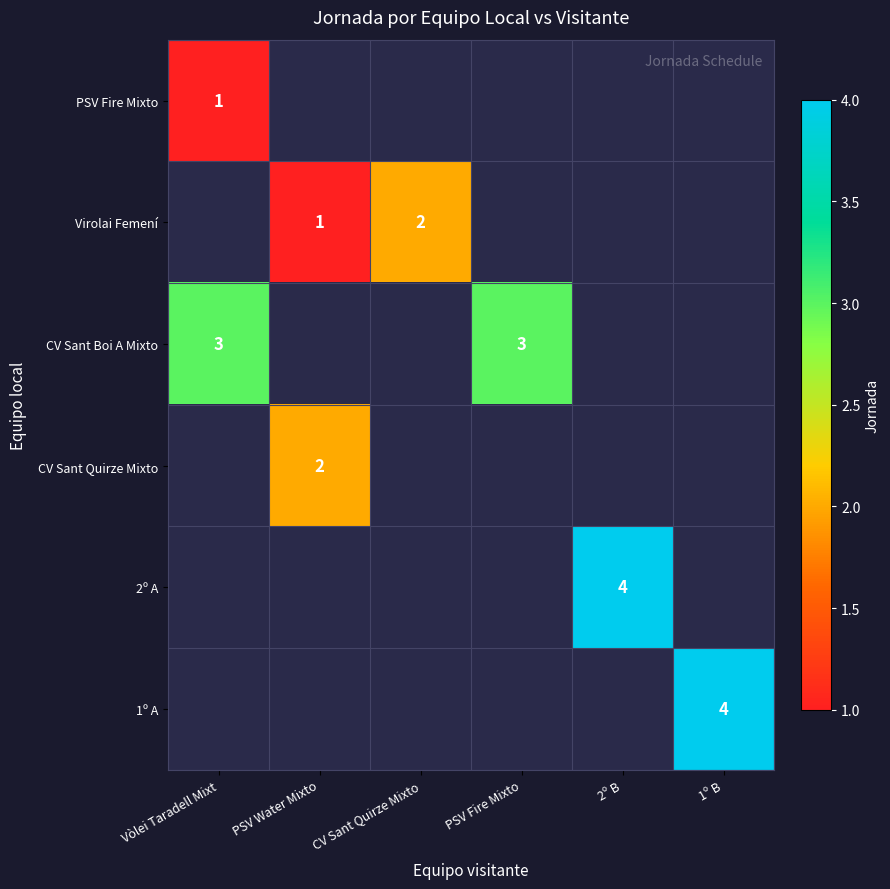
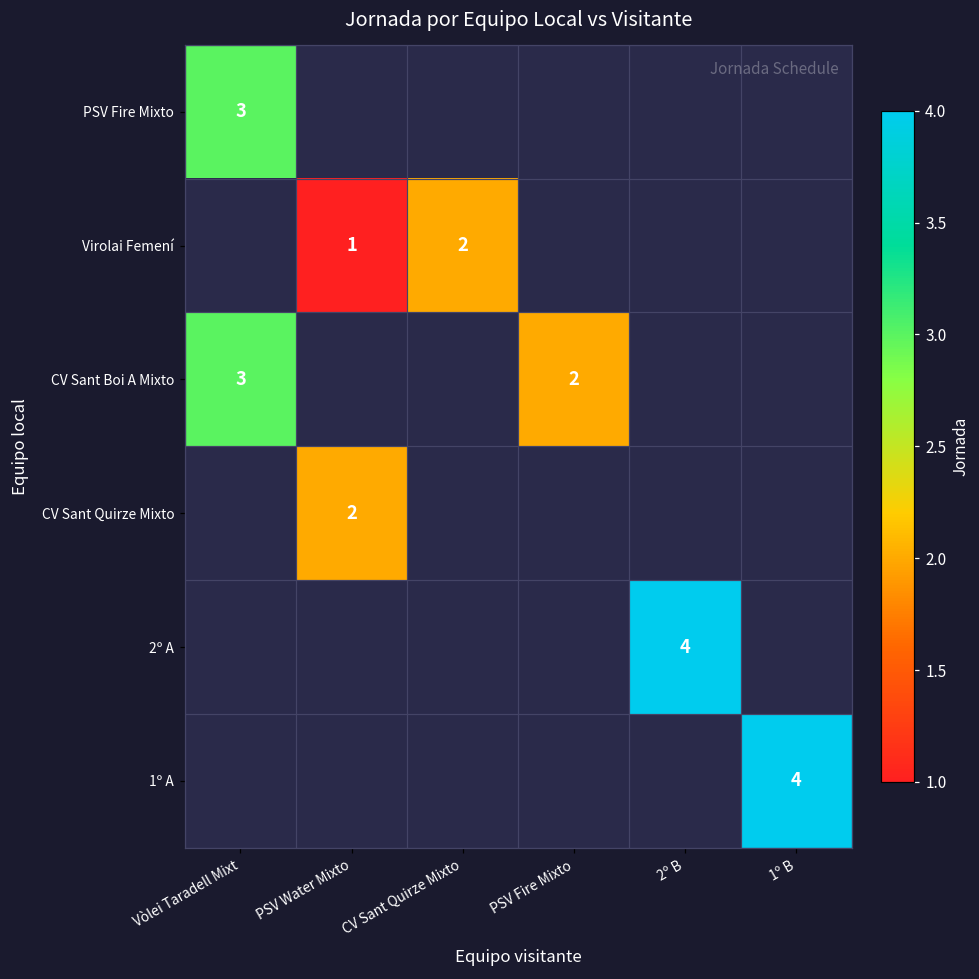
  {
    "PSV Fire Mixto": {
-     "Vòlei Taradell Mixt": 1
+     "Vòlei Taradell Mixt": 3
    },
    "Virolai Femení": {
      "PSV Water Mixto": 1,
      "CV Sant Quirze Mixto": 2
    },
    "CV Sant Boi A Mixto": {
      "Vòlei Taradell Mixt": 3,
-     "PSV Fire Mixto": 3
+     "PSV Fire Mixto": 2
    },
    "CV Sant Quirze Mixto": {
      "PSV Water Mixto": 2
    },
    "2º A": {
      "2º B": 4
    },
    "1º A": {
      "1º B": 4
    }
  }
